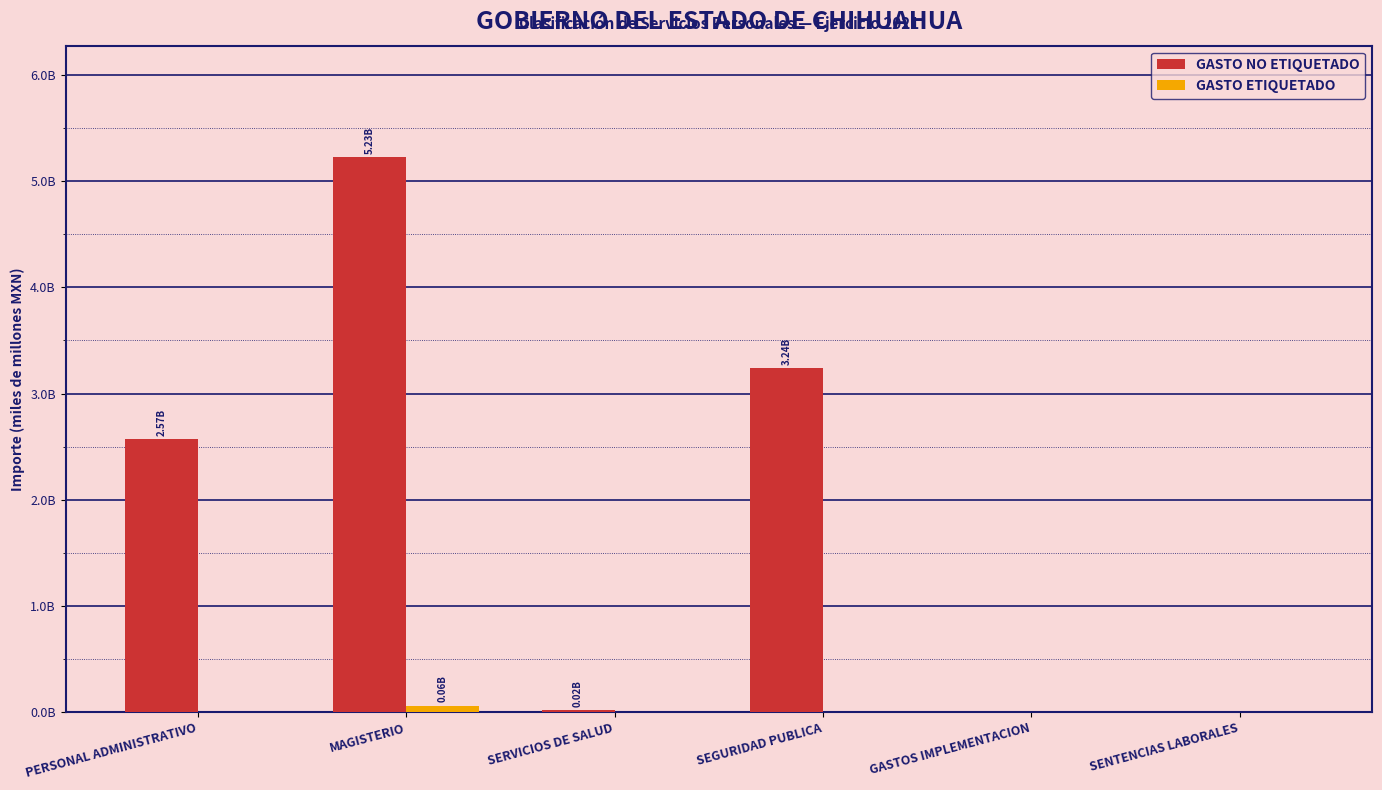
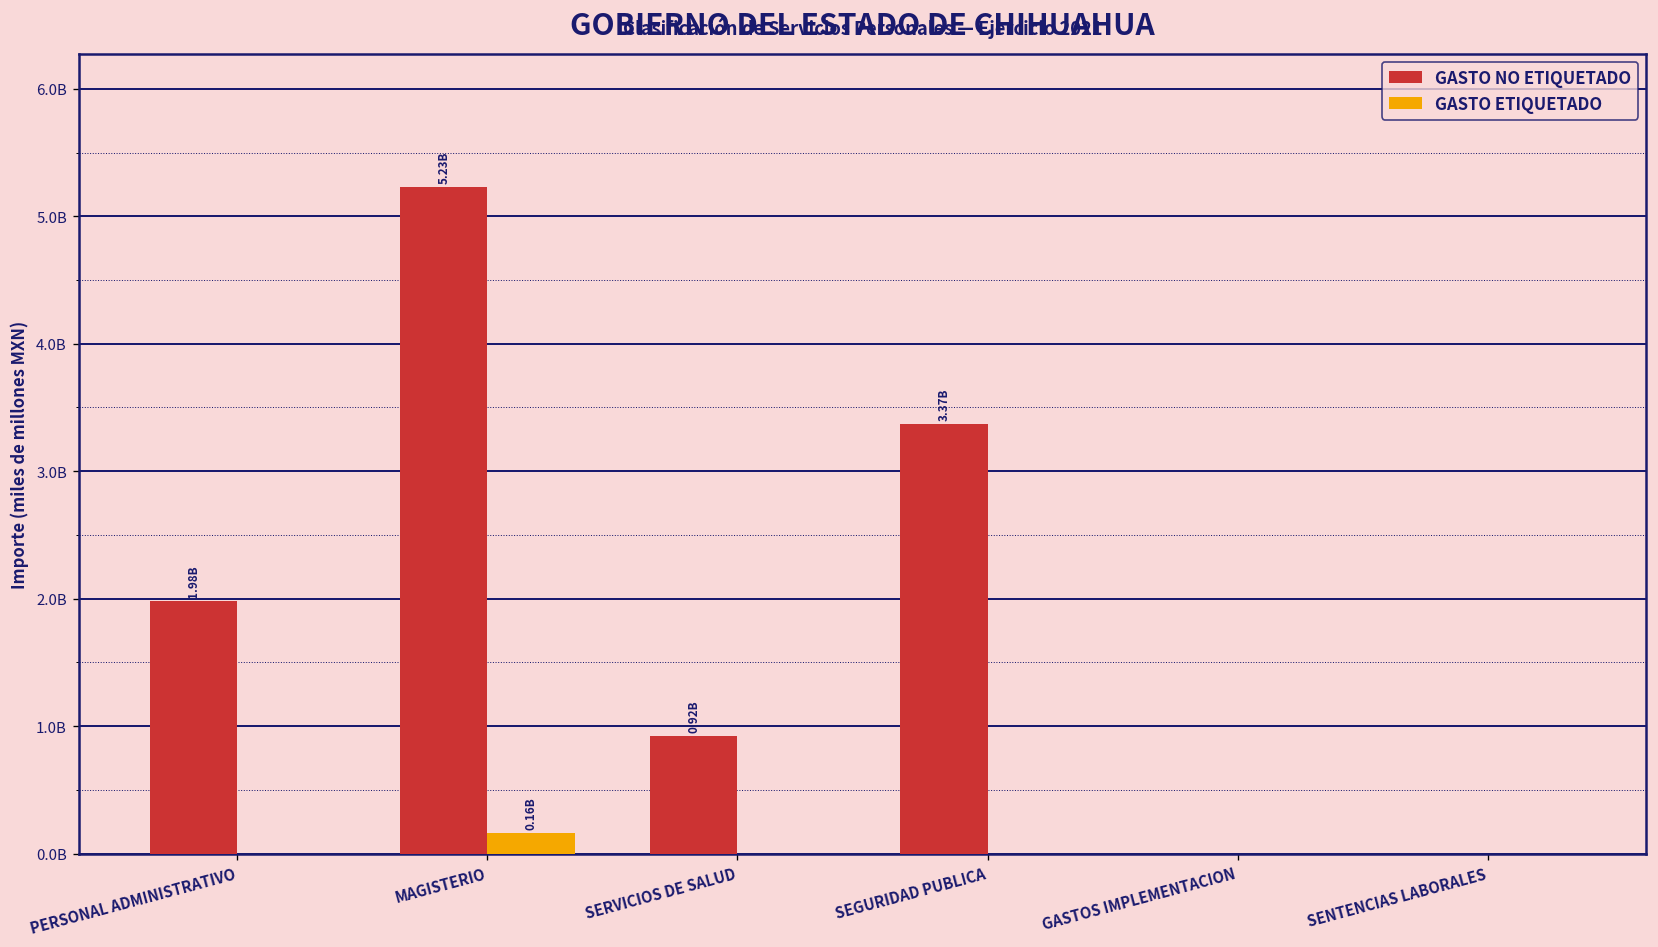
  {
    "GASTO NO ETIQUETADO": {
-     "PERSONAL ADMINISTRATIVO": "2.57B",
+     "PERSONAL ADMINISTRATIVO": "1.98B",
      "MAGISTERIO": "5.23B",
-     "SERVICIOS DE SALUD": "0.02B",
-     "SEGURIDAD PUBLICA": "3.24B"
+     "SERVICIOS DE SALUD": "0.92B",
+     "SEGURIDAD PUBLICA": "3.37B"
    },
    "GASTO ETIQUETADO": {
-     "MAGISTERIO": "0.06B"
+     "MAGISTERIO": "0.16B"
    }
  }
